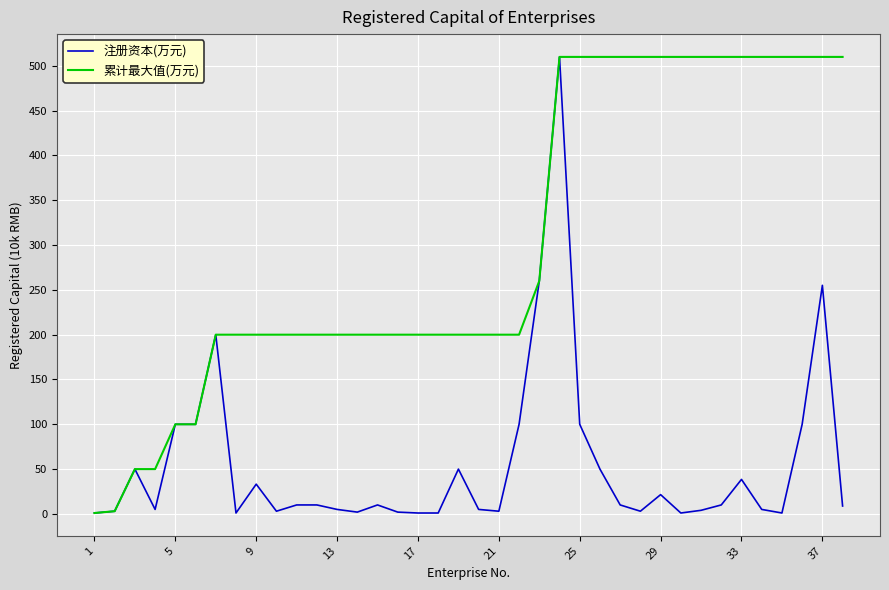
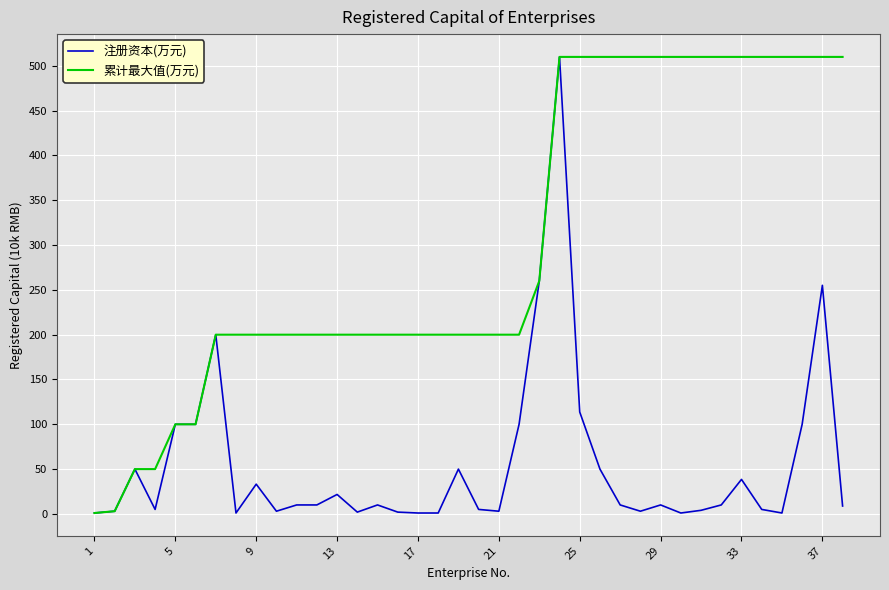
  {
    "注册资本(万元)": {
      "9": 30,
-     "13": 10,
+     "13": 20,
      "17": 0,
      "21": 0,
-     "25": 100,
-     "29": 20,
+     "25": 110,
+     "29": 10,
      "33": 40,
      "37": 260
    },
    "累计最大值(万元)": {
      "9": 200,
      "13": 200,
      "17": 200,
      "21": 200,
      "25": 510,
      "29": 510,
      "33": 510,
      "37": 510
    }
  }
